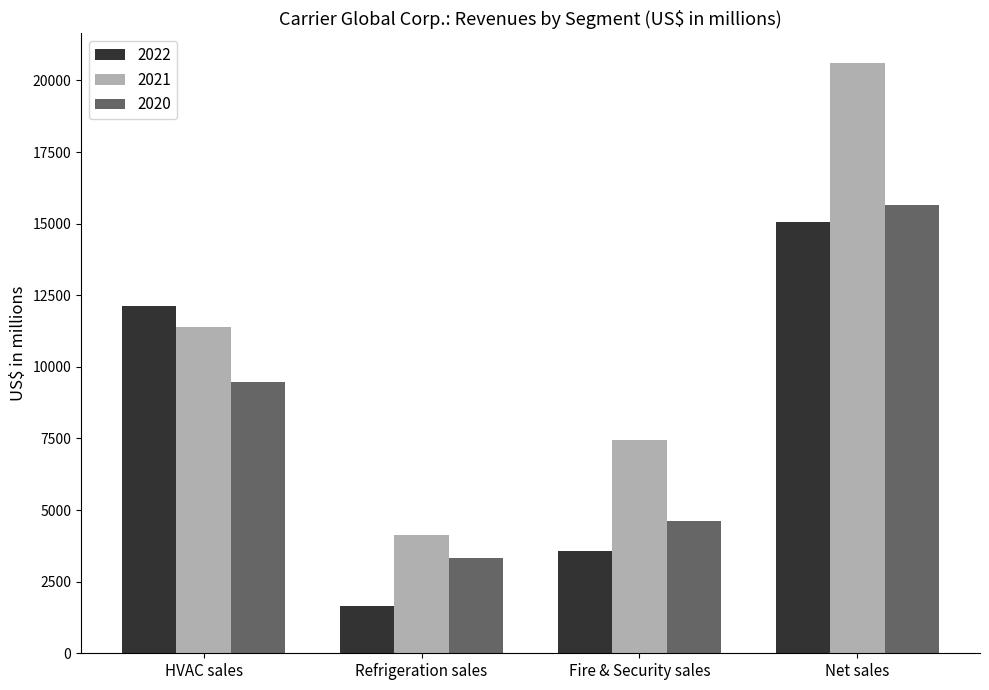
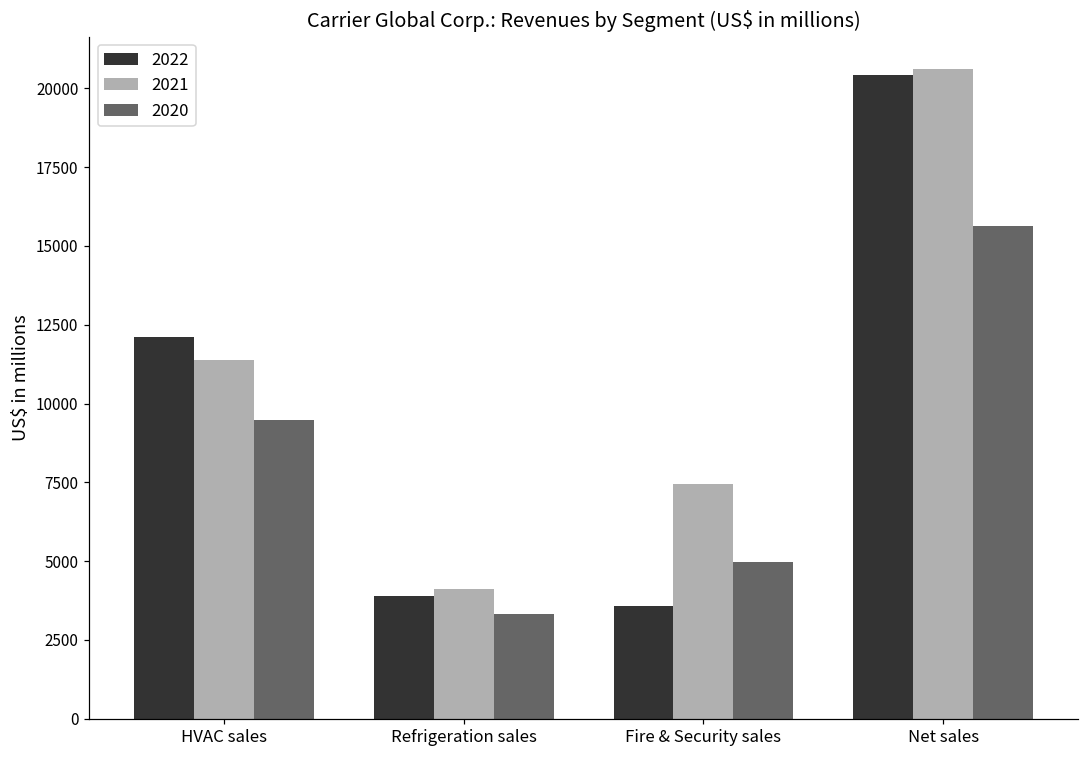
  {
    "2022": {
      "HVAC sales": 12100,
-     "Refrigeration sales": 1600,
+     "Refrigeration sales": 3900,
      "Fire & Security sales": 3600,
-     "Net sales": 15100
+     "Net sales": 20400
    },
    "2021": {
      "HVAC sales": 11400,
      "Refrigeration sales": 4100,
      "Fire & Security sales": 7500,
      "Net sales": 20600
    },
    "2020": {
      "HVAC sales": 9500,
      "Refrigeration sales": 3300,
-     "Fire & Security sales": 4600,
+     "Fire & Security sales": 5000,
      "Net sales": 15600
    }
  }
